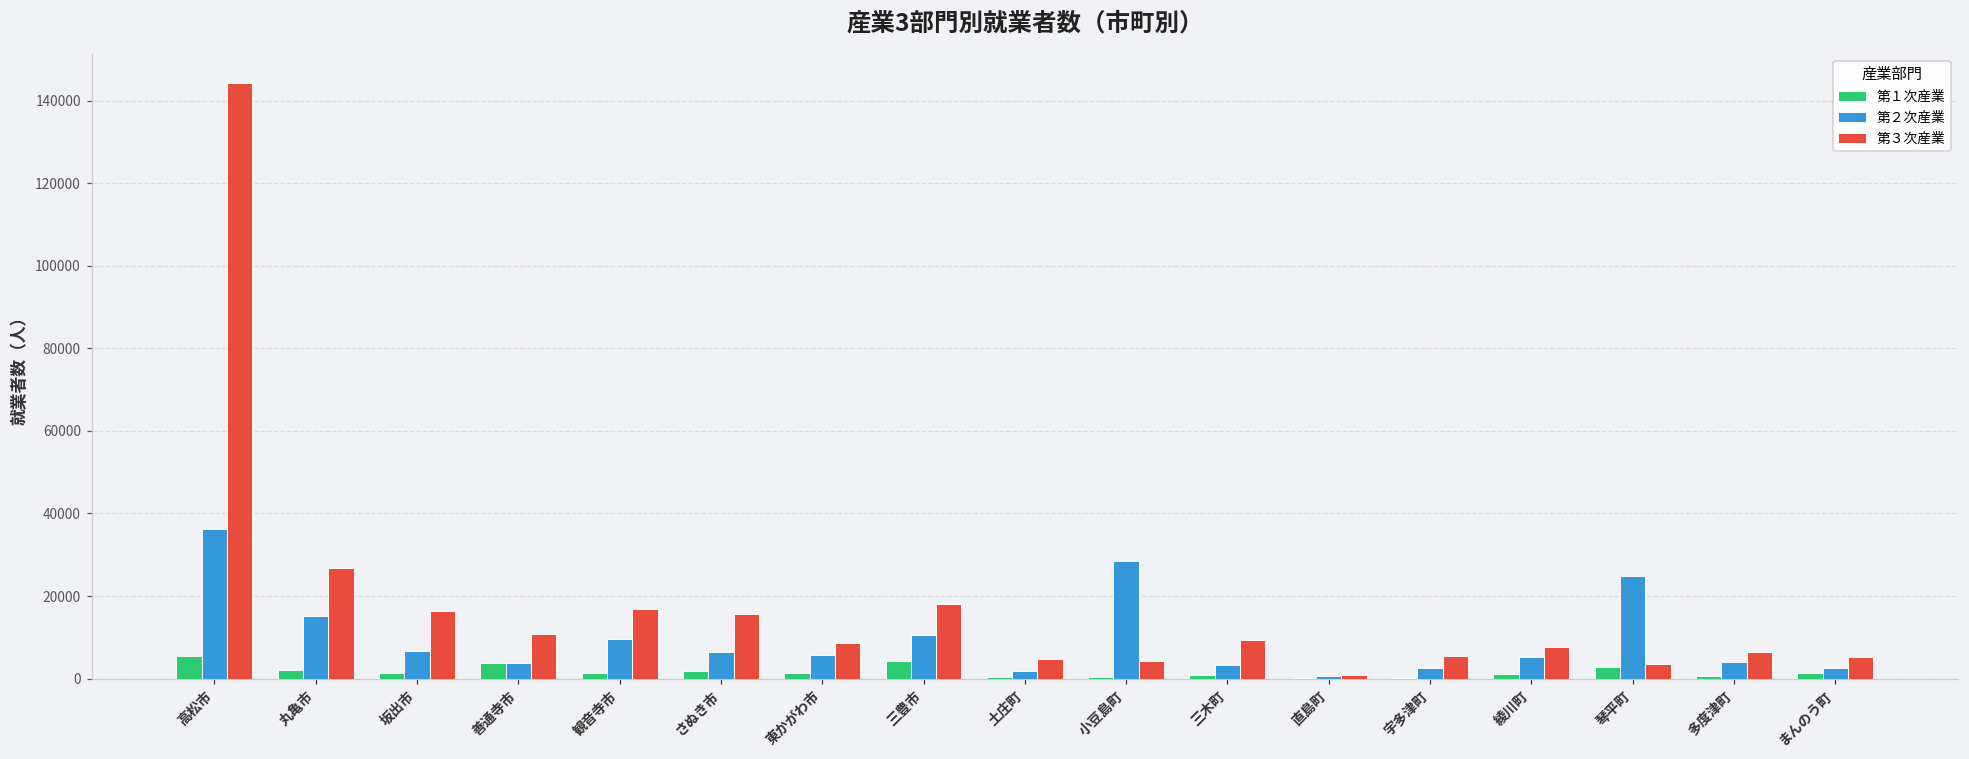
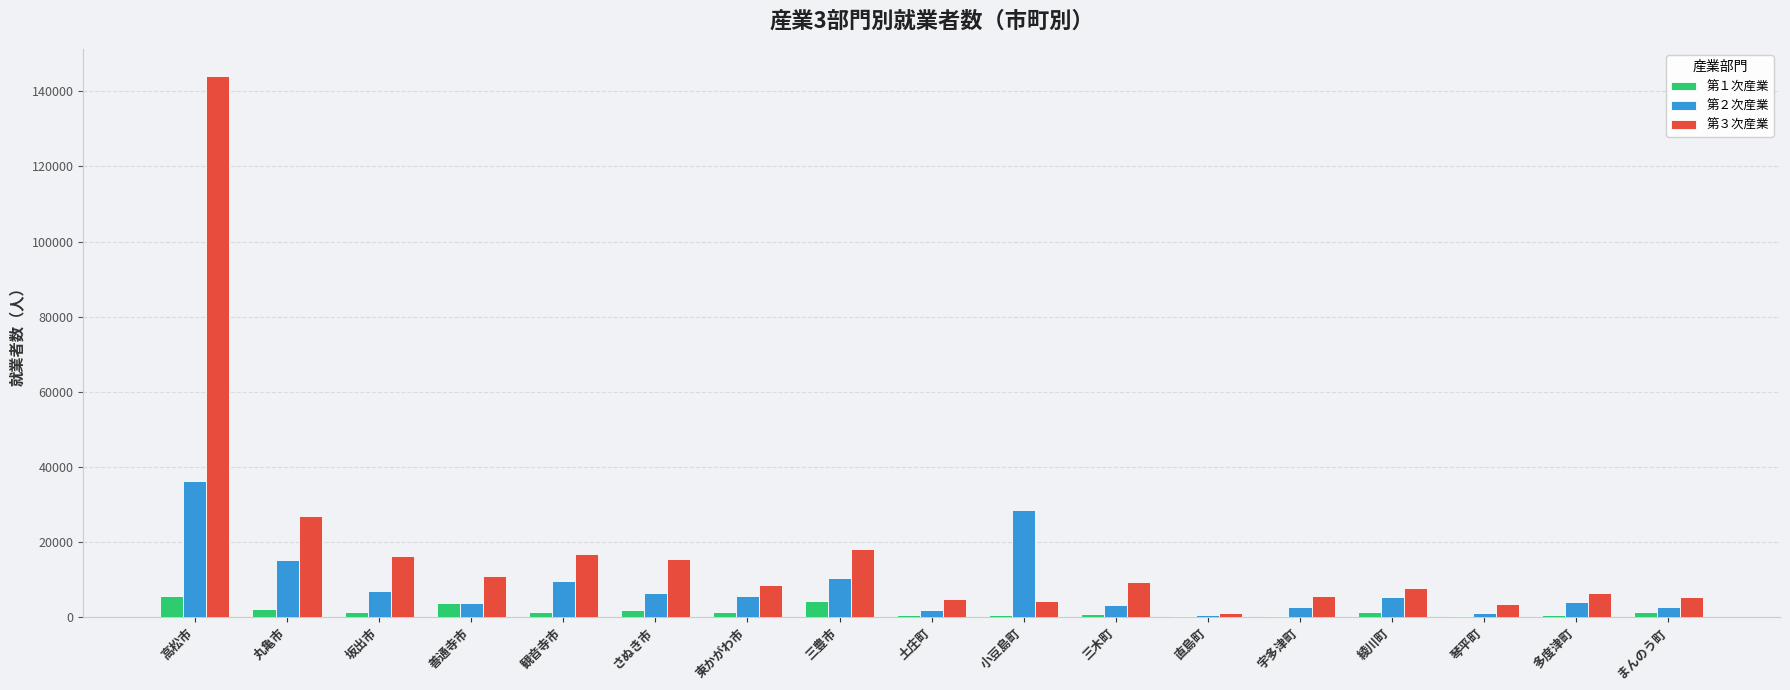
  {
    "第１次産業": {
      "高松市": 6000,
      "丸亀市": 2000,
      "坂出市": 1000,
      "善通寺市": 4000,
      "観音寺市": 1000,
      "さぬき市": 2000,
      "東かがわ市": 1000,
      "三豊市": 4000,
      "三木町": 1000,
      "綾川町": 1000,
-     "琴平町": 3000,
+     "琴平町": 0,
      "まんのう町": 1000
    },
    "第２次産業": {
      "高松市": 36000,
      "丸亀市": 15000,
      "坂出市": 7000,
      "善通寺市": 4000,
      "観音寺市": 10000,
      "さぬき市": 6000,
      "東かがわ市": 6000,
      "三豊市": 10000,
      "土庄町": 2000,
      "小豆島町": 28000,
      "三木町": 3000,
      "宇多津町": 3000,
      "綾川町": 5000,
-     "琴平町": 25000,
+     "琴平町": 1000,
      "多度津町": 4000,
      "まんのう町": 3000
    },
    "第３次産業": {
      "高松市": 144000,
      "丸亀市": 27000,
      "坂出市": 16000,
      "善通寺市": 11000,
      "観音寺市": 17000,
      "さぬき市": 16000,
      "東かがわ市": 9000,
      "三豊市": 18000,
      "土庄町": 5000,
      "小豆島町": 4000,
      "三木町": 9000,
      "直島町": 1000,
      "宇多津町": 6000,
      "綾川町": 8000,
      "琴平町": 3000,
      "多度津町": 6000,
      "まんのう町": 5000
    }
  }
